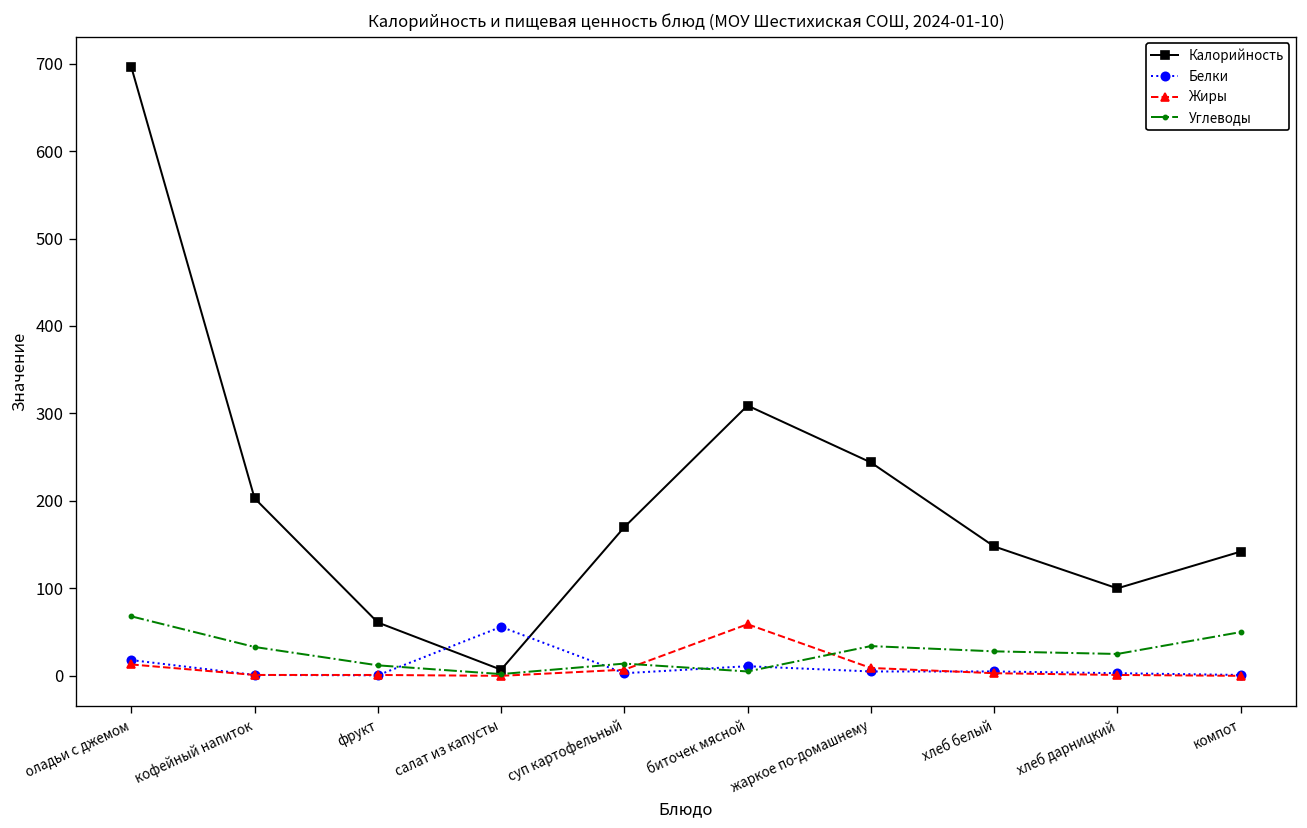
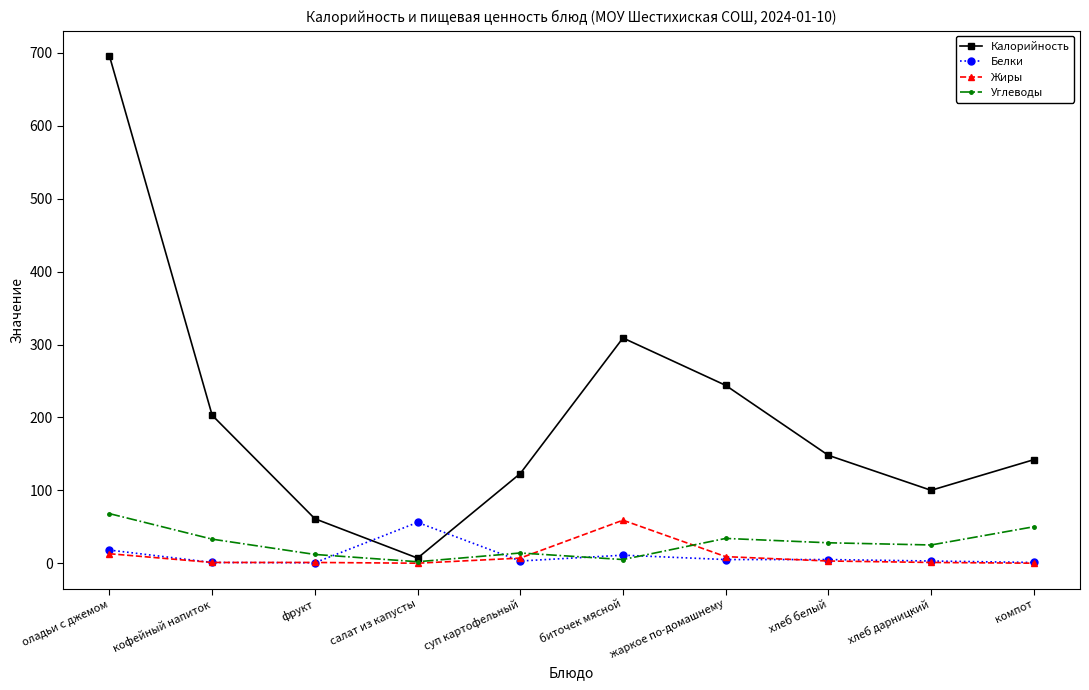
  {
    "Калорийность": {
      "оладьи с джемом": 700,
      "кофейный напиток": 200,
      "фрукт": 60,
      "салат из капусты": 10,
-     "суп картофельный": 170,
+     "суп картофельный": 120,
      "биточек мясной": 310,
      "жаркое по-домашнему": 240,
      "хлеб белый": 150,
      "хлеб дарницкий": 100,
      "компот": 140
    },
    "Белки": {
      "оладьи с джемом": 20,
      "салат из капусты": 60,
      "суп картофельный": 0,
      "биточек мясной": 10,
      "жаркое по-домашнему": 10
    },
    "Жиры": {
      "оладьи с джемом": 10,
      "суп картофельный": 10,
      "биточек мясной": 60,
      "жаркое по-домашнему": 10
    },
    "Углеводы": {
      "оладьи с джемом": 70,
      "кофейный напиток": 30,
      "фрукт": 10,
      "суп картофельный": 10,
      "биточек мясной": 10,
      "жаркое по-домашнему": 30,
      "хлеб белый": 30,
      "хлеб дарницкий": 30,
      "компот": 50
    }
  }
